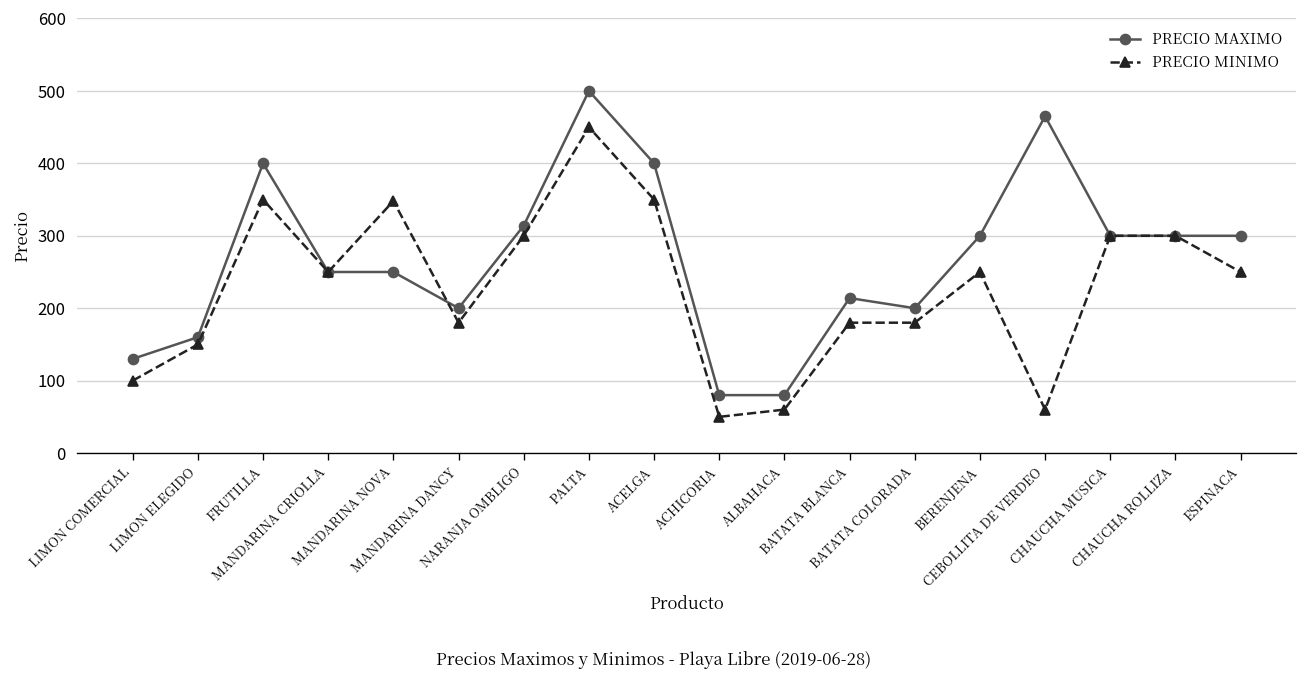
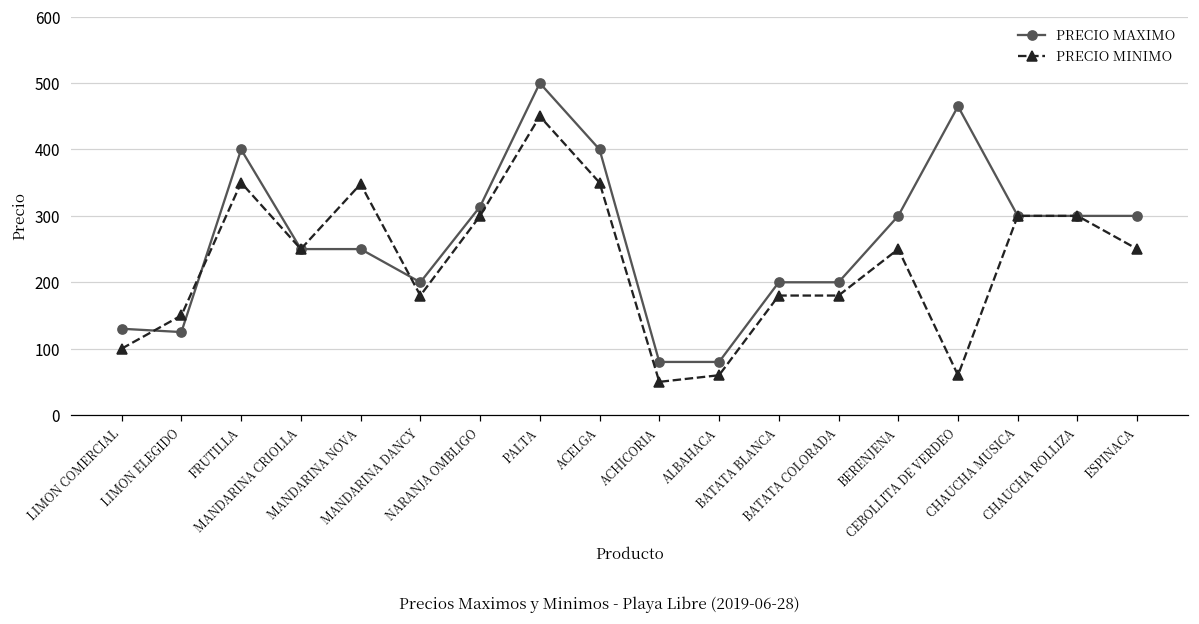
  {
    "PRECIO MAXIMO": {
      "LIMON COMERCIAL": 130,
-     "LIMON ELEGIDO": 160,
+     "LIMON ELEGIDO": 130,
      "FRUTILLA": 400,
      "MANDARINA NOVA": 250,
      "MANDARINA DANCY": 200,
      "NARANJA OMBLIGO": 310,
      "PALTA": 500,
      "ACELGA": 400,
      "ACHICORIA": 80,
      "ALBAHACA": 80,
-     "BATATA BLANCA": 210,
+     "BATATA BLANCA": 200,
      "BATATA COLORADA": 200,
      "BERENJENA": 300,
      "CEBOLLITA DE VERDEO": 470,
      "ESPINACA": 300
    },
    "PRECIO MINIMO": {
      "LIMON COMERCIAL": 100,
      "LIMON ELEGIDO": 150,
      "FRUTILLA": 350,
      "MANDARINA NOVA": 350,
      "MANDARINA DANCY": 180,
      "NARANJA OMBLIGO": 300,
      "PALTA": 450,
      "ACELGA": 350,
      "ACHICORIA": 50,
      "ALBAHACA": 60,
      "BATATA BLANCA": 180,
      "BATATA COLORADA": 180,
      "BERENJENA": 250,
      "CEBOLLITA DE VERDEO": 60,
      "ESPINACA": 250
    }
  }
